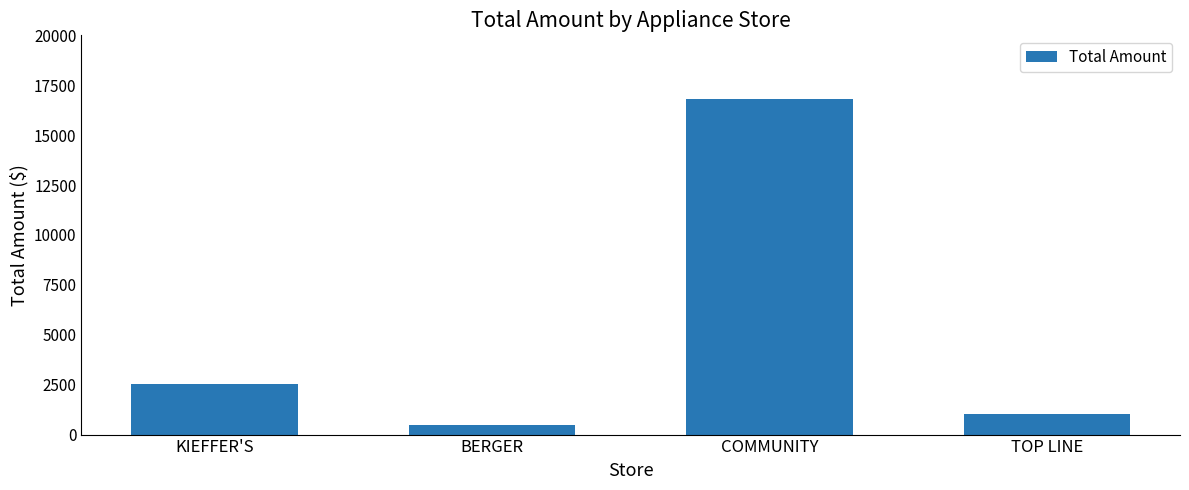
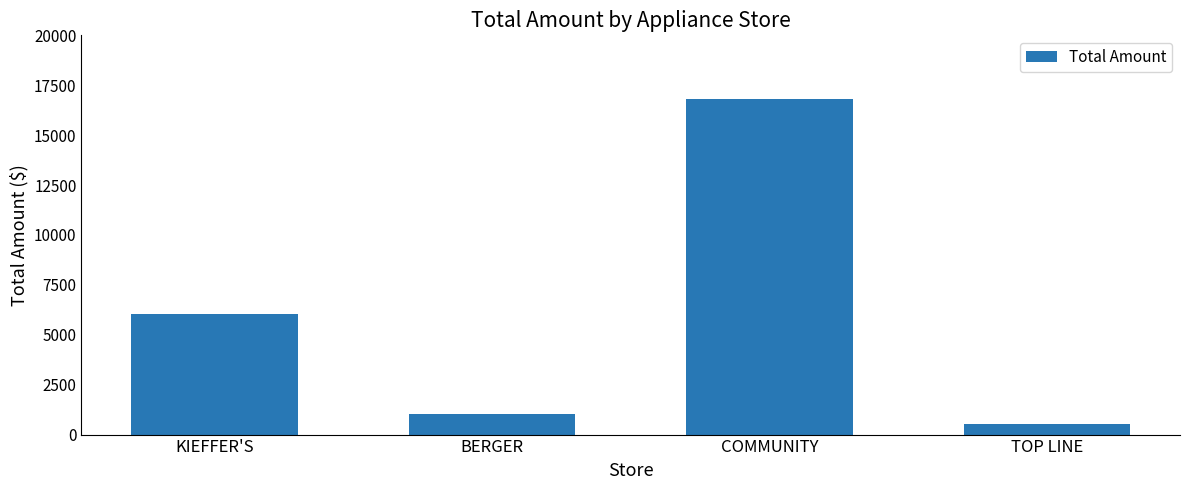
  {
-   "KIEFFER'S": 2500,
-   "BERGER": 500,
+   "KIEFFER'S": 6000,
+   "BERGER": 1000,
    "COMMUNITY": 16800,
-   "TOP LINE": 1000
+   "TOP LINE": 500
  }
